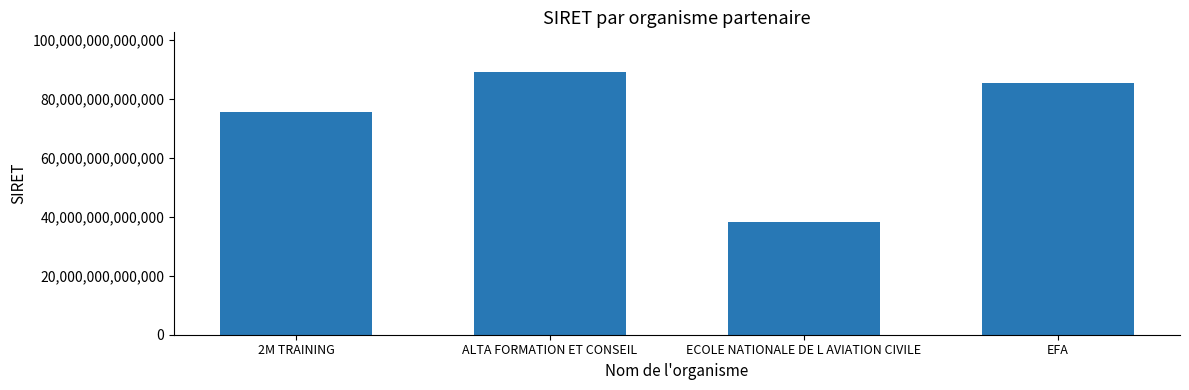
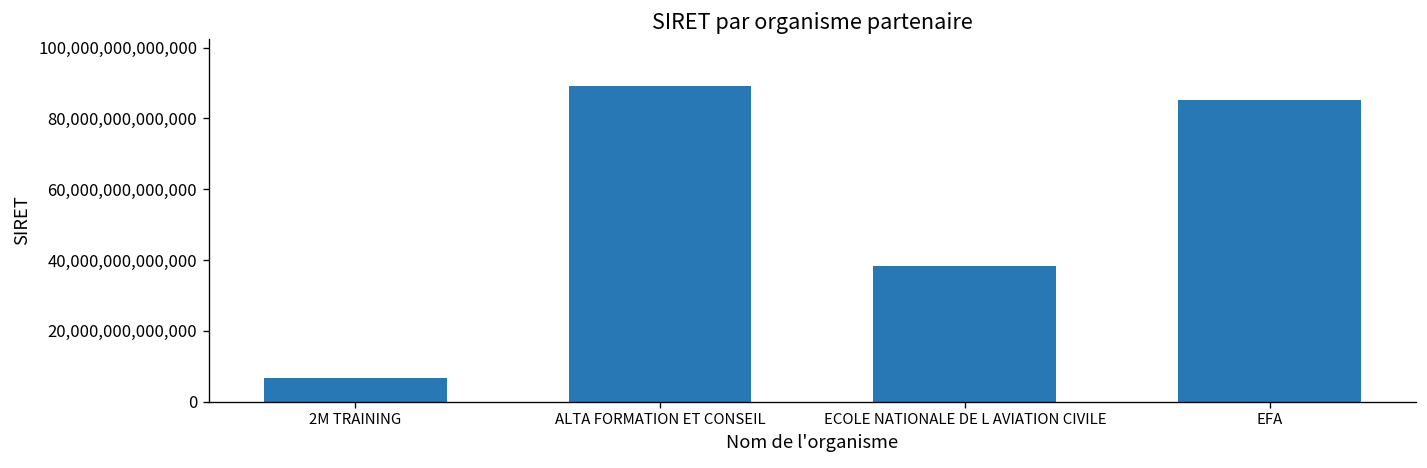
  {
-   "2M TRAINING": "75,000,000,000,000",
+   "2M TRAINING": "7,000,000,000,000",
    "ALTA FORMATION ET CONSEIL": "89,000,000,000,000",
    "ECOLE NATIONALE DE L AVIATION CIVILE": "38,000,000,000,000",
    "EFA": "85,000,000,000,000"
  }
